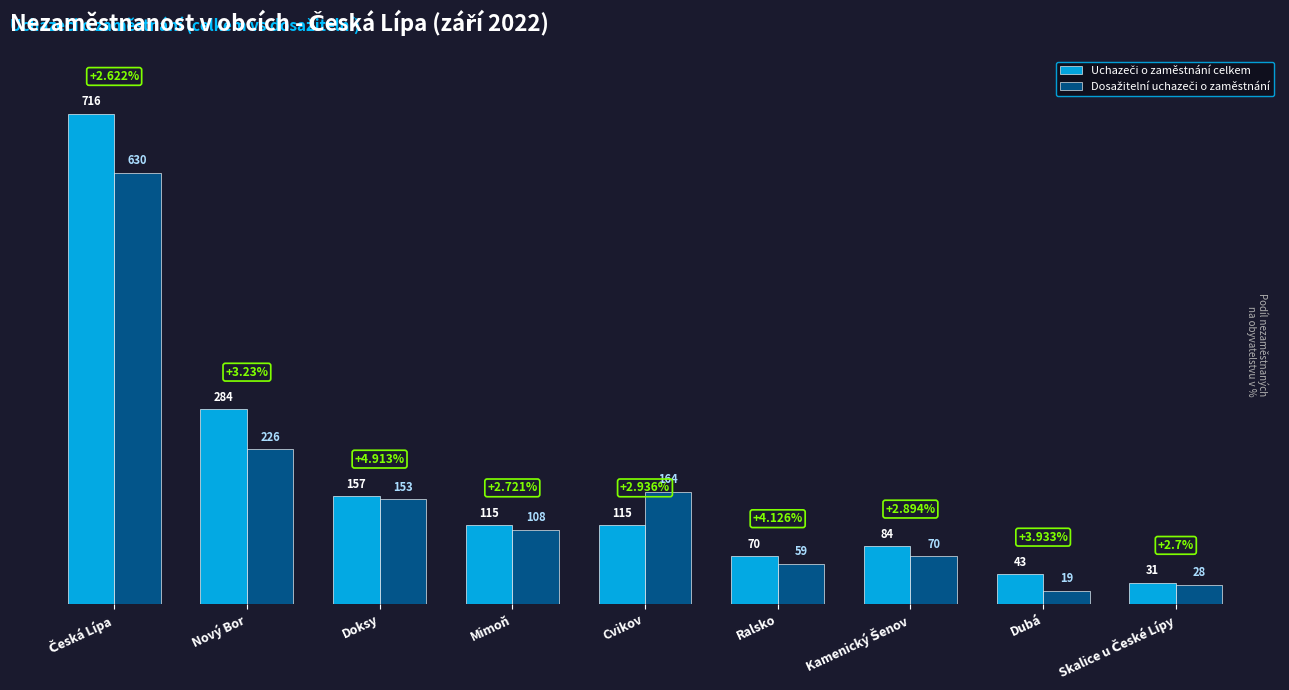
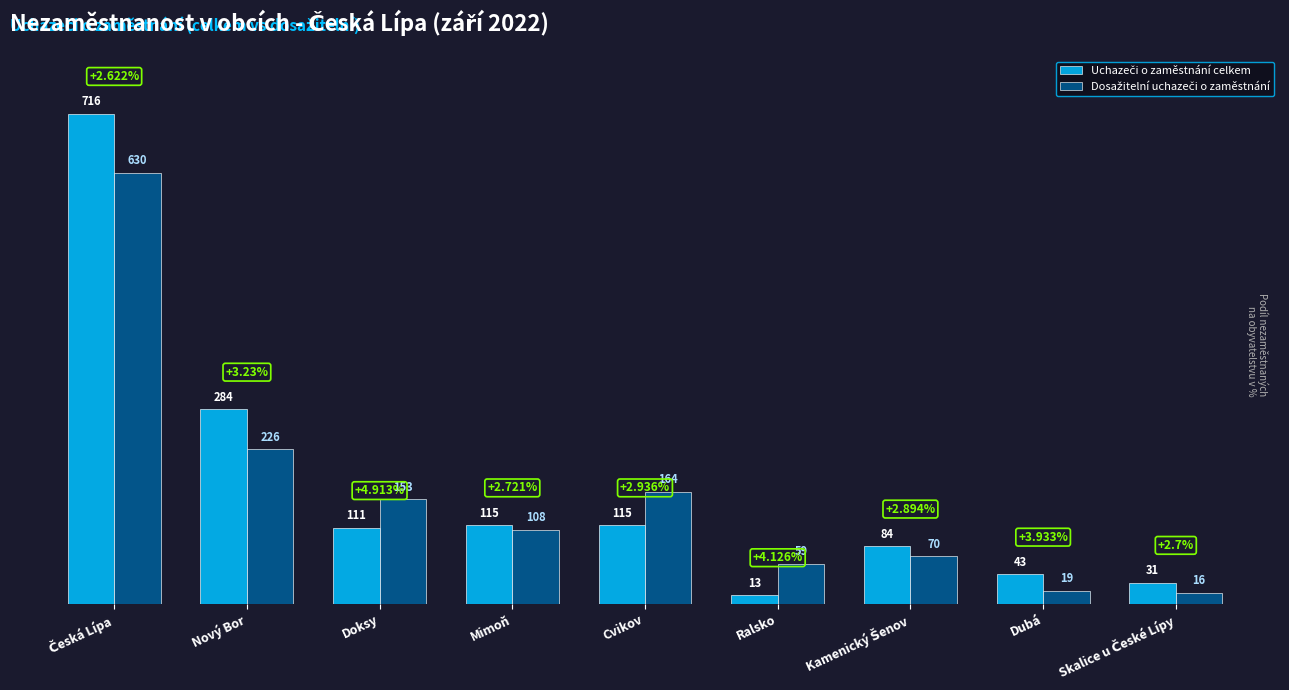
  {
    "Uchazeči o zaměstnání celkem": {
      "Česká Lípa": 716,
      "Nový Bor": 284,
-     "Doksy": 157,
+     "Doksy": 111,
      "Mimoň": 115,
      "Cvikov": 115,
-     "Ralsko": 70,
+     "Ralsko": 13,
      "Kamenický Šenov": 84,
      "Dubá": 43,
      "Skalice u České Lípy": 31
    },
    "Dosažitelní uchazeči o zaměstnání": {
      "Česká Lípa": 630,
      "Nový Bor": 226,
      "Mimoň": 108,
      "Kamenický Šenov": 70,
      "Dubá": 19,
-     "Skalice u České Lípy": 28
+     "Skalice u České Lípy": 16
    }
  }
